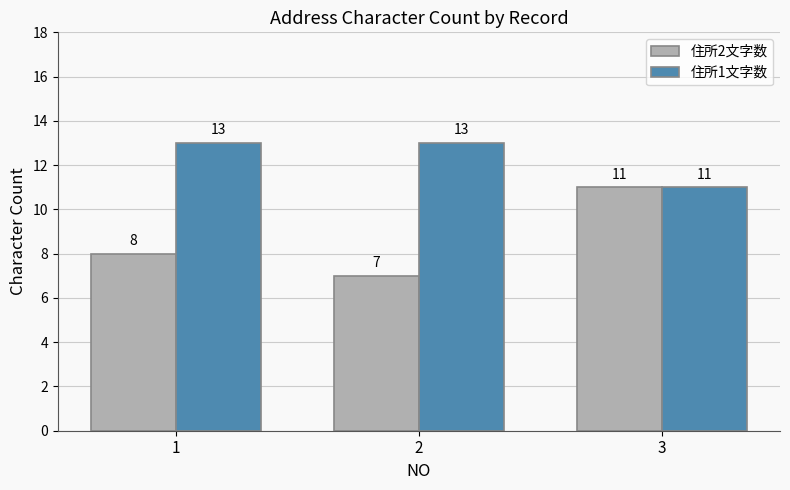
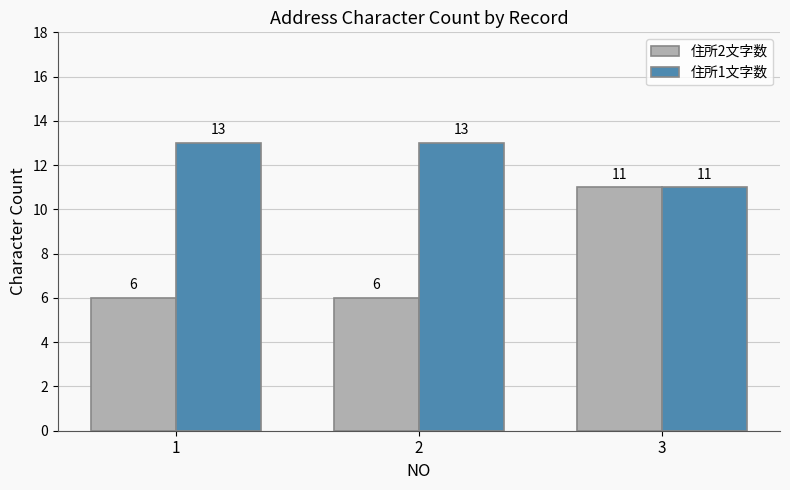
  {
    "住所2文字数": {
-     "1": 8,
-     "2": 7,
+     "1": 6,
+     "2": 6,
      "3": 11
    },
    "住所1文字数": {
      "1": 13,
      "2": 13,
      "3": 11
    }
  }
